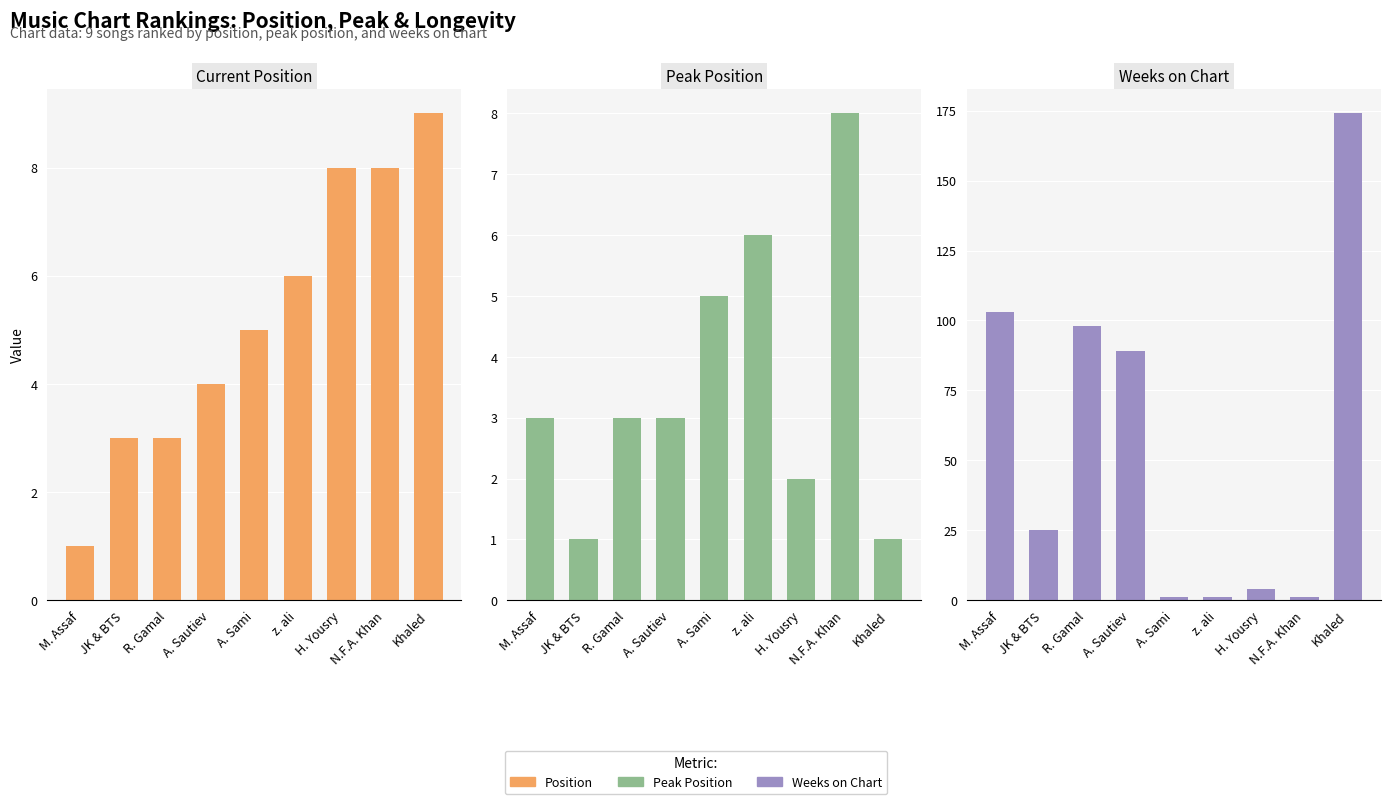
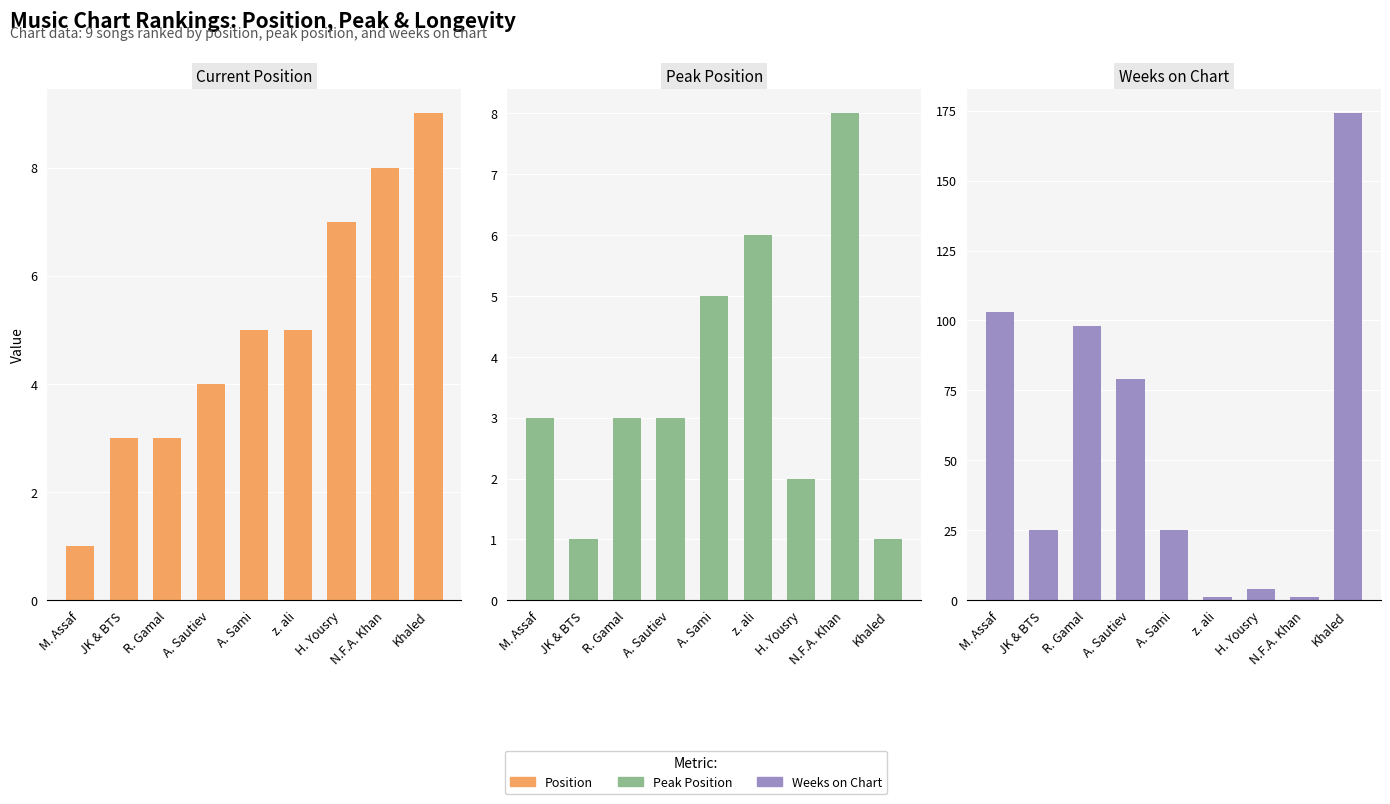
  {
    "Current Position": {
      "M. Assaf": 1,
      "JK & BTS": 3,
      "R. Gamal": 3,
      "A. Sautiev": 4,
      "A. Sami": 5,
-     "z. ali": 6,
-     "H. Yousry": 8,
+     "z. ali": 5,
+     "H. Yousry": 7,
      "N.F.A. Khan": 8,
      "Khaled": 9
    },
    "Peak Position": {
      "M. Assaf": 3.0,
      "JK & BTS": 1.0,
      "R. Gamal": 3.0,
      "A. Sautiev": 3.0,
      "A. Sami": 5.0,
      "z. ali": 6.0,
      "H. Yousry": 2.0,
      "N.F.A. Khan": 8.0,
      "Khaled": 1.0
    },
    "Weeks on Chart": {
      "M. Assaf": 103,
      "JK & BTS": 25,
      "R. Gamal": 98,
-     "A. Sautiev": 89,
-     "A. Sami": 1,
+     "A. Sautiev": 79,
+     "A. Sami": 25,
      "z. ali": 1,
      "H. Yousry": 4,
      "N.F.A. Khan": 1,
      "Khaled": 174
    }
  }
